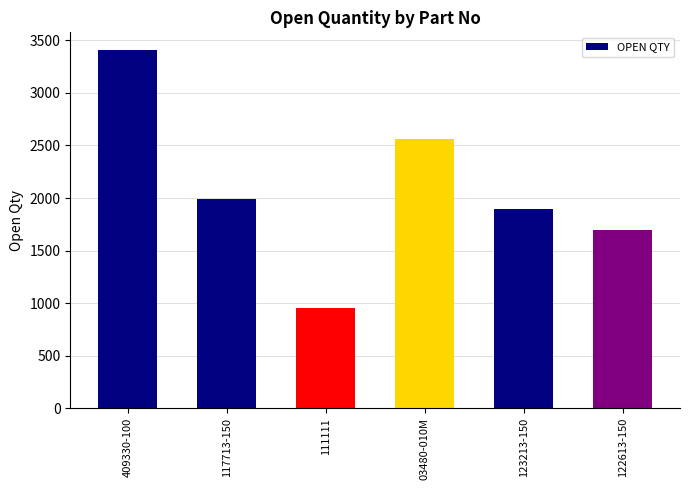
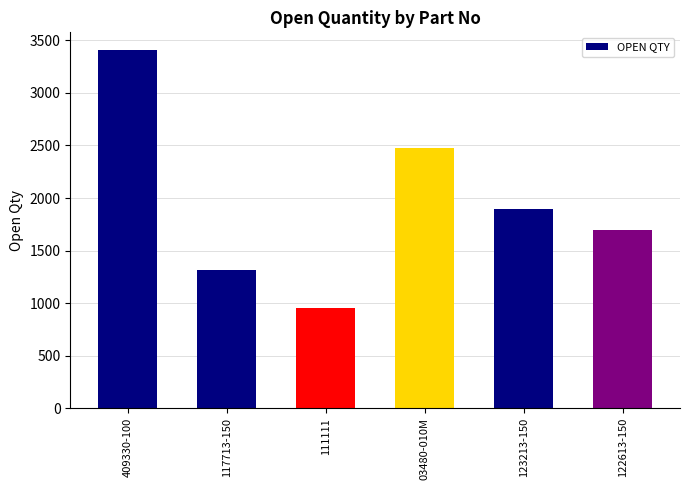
  {
    "409330-100": 3410,
-   "117713-150": 1990,
+   "117713-150": 1320,
    "111111": 950,
-   "03480-010M": 2560,
+   "03480-010M": 2480,
    "123213-150": 1890,
    "122613-150": 1700
  }
